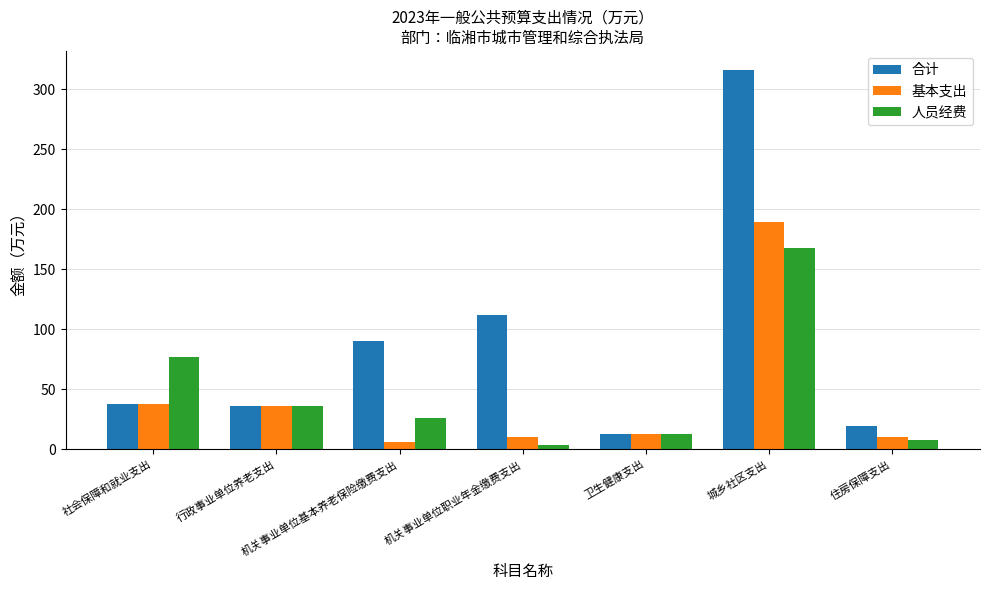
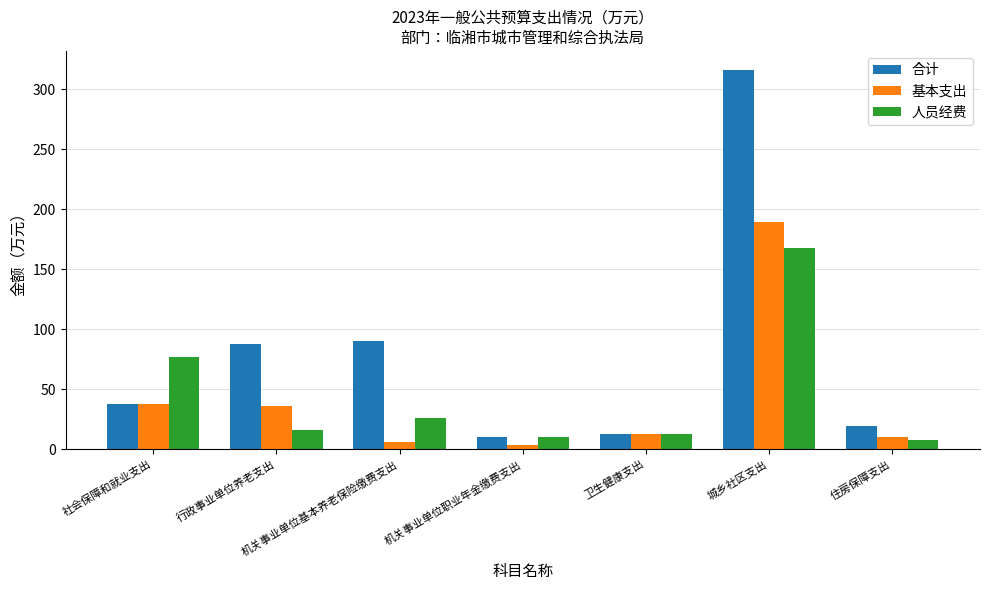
  {
    "合计": {
      "社会保障和就业支出": 38,
-     "行政事业单位养老支出": 36,
+     "行政事业单位养老支出": 87,
      "机关事业单位基本养老保险缴费支出": 90,
-     "机关事业单位职业年金缴费支出": 112,
+     "机关事业单位职业年金缴费支出": 10,
      "卫生健康支出": 13,
      "城乡社区支出": 316,
      "住房保障支出": 19
    },
    "基本支出": {
      "社会保障和就业支出": 38,
      "行政事业单位养老支出": 36,
      "机关事业单位基本养老保险缴费支出": 6,
-     "机关事业单位职业年金缴费支出": 10,
+     "机关事业单位职业年金缴费支出": 3,
      "卫生健康支出": 13,
      "城乡社区支出": 189,
      "住房保障支出": 11
    },
    "人员经费": {
      "社会保障和就业支出": 77,
-     "行政事业单位养老支出": 36,
+     "行政事业单位养老支出": 16,
      "机关事业单位基本养老保险缴费支出": 26,
-     "机关事业单位职业年金缴费支出": 3,
+     "机关事业单位职业年金缴费支出": 10,
      "卫生健康支出": 13,
      "城乡社区支出": 168,
      "住房保障支出": 8
    }
  }
